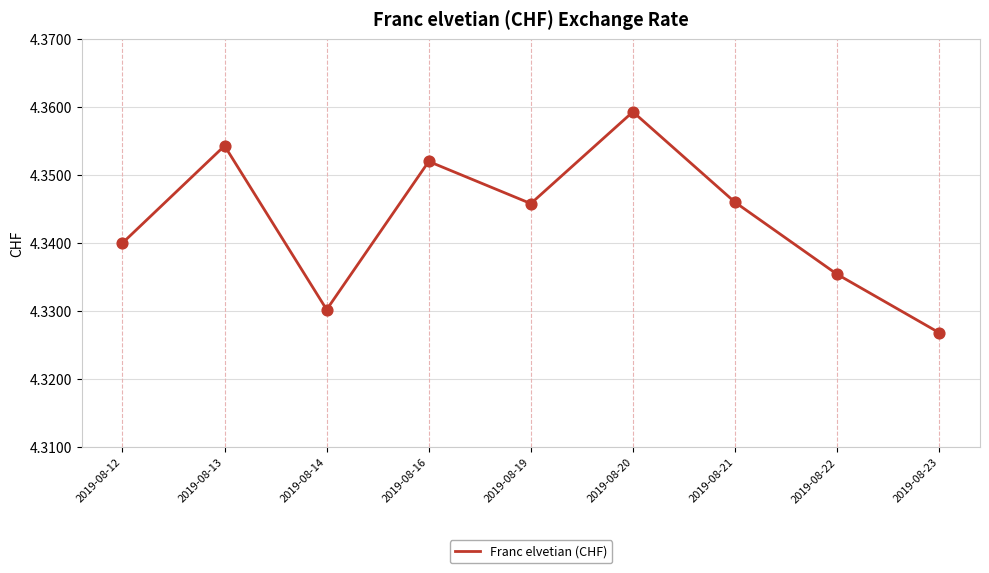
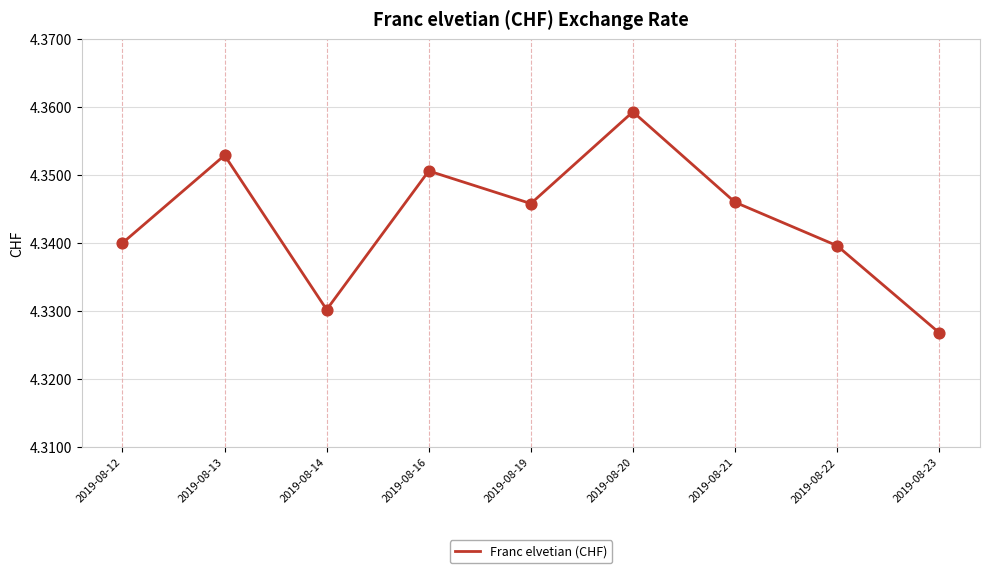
  {
    "2019-08-12": 4.340,
-   "2019-08-13": 4.354,
+   "2019-08-13": 4.353,
    "2019-08-14": 4.330,
-   "2019-08-16": 4.352,
+   "2019-08-16": 4.351,
    "2019-08-19": 4.346,
    "2019-08-20": 4.359,
    "2019-08-21": 4.346,
-   "2019-08-22": 4.335,
+   "2019-08-22": 4.340,
    "2019-08-23": 4.327
  }
